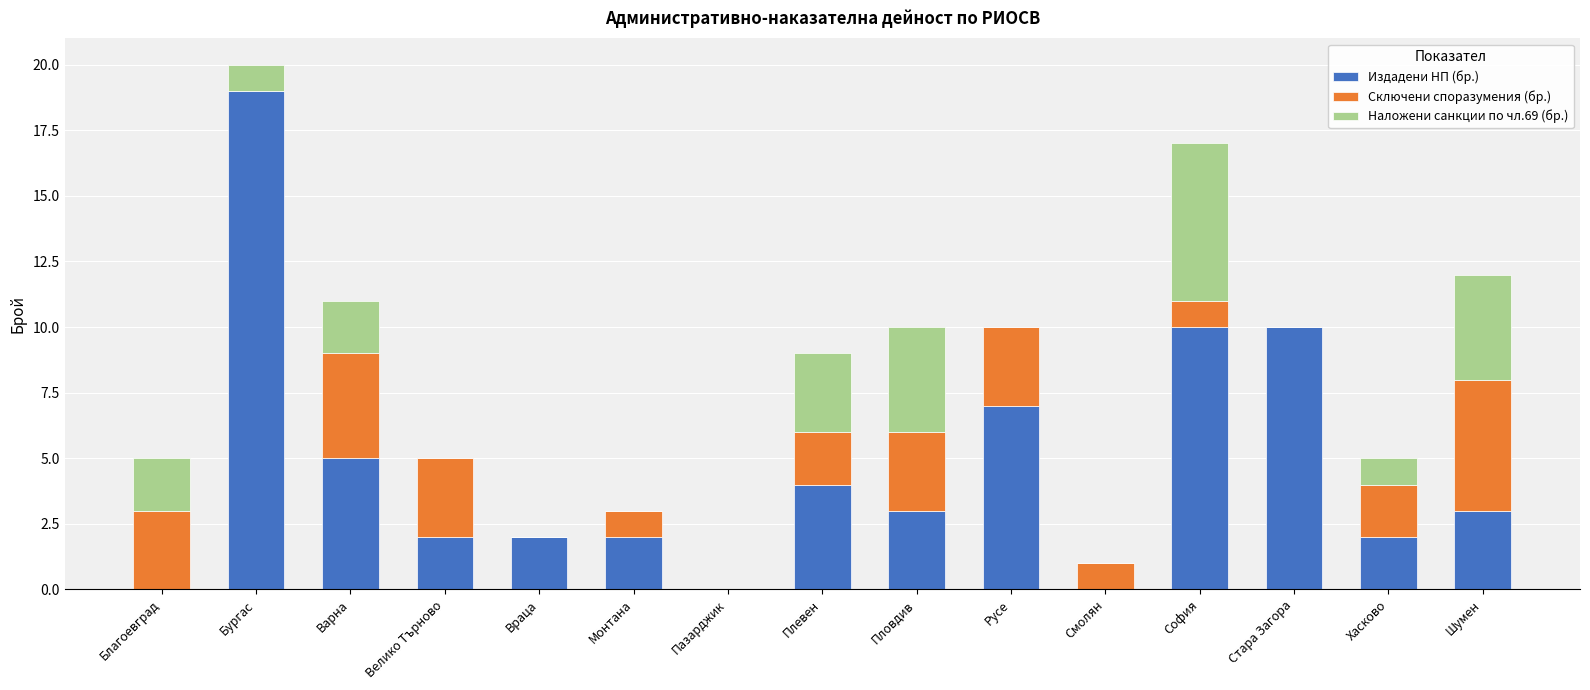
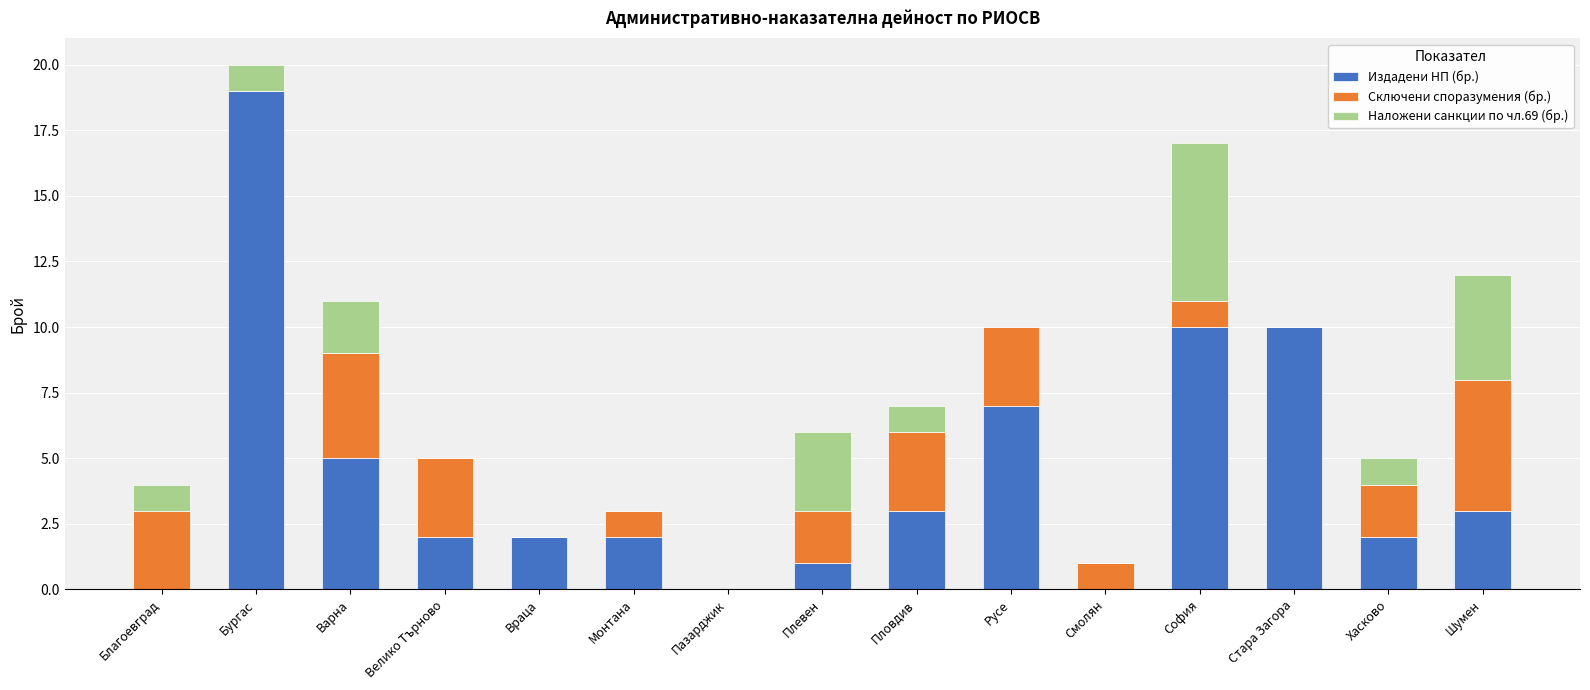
  {
    "Издадени НП (бр.)": {
      "Благоевград": 0,
      "Бургас": 19,
      "Варна": 5,
      "Велико Търново": 2,
      "Враца": 2,
      "Монтана": 2,
      "Пазарджик": 0,
-     "Плевен": 4,
+     "Плевен": 1,
      "Пловдив": 3,
      "Русе": 7,
      "Смолян": 0,
      "София": 10,
      "Стара Загора": 10,
      "Хасково": 2,
      "Шумен": 3
    },
    "Сключени споразумения (бр.)": {
      "Благоевград": 3,
      "Бургас": 0,
      "Варна": 4,
      "Велико Търново": 3,
      "Враца": 0,
      "Монтана": 1,
      "Пазарджик": 0,
      "Плевен": 2,
      "Пловдив": 3,
      "Русе": 3,
      "Смолян": 1,
      "София": 1,
      "Стара Загора": 0,
      "Хасково": 2,
      "Шумен": 5
    },
    "Наложени санкции по чл.69 (бр.)": {
-     "Благоевград": 2,
+     "Благоевград": 1,
      "Бургас": 1,
      "Варна": 2,
      "Велико Търново": 0,
      "Враца": 0,
      "Монтана": 0,
      "Пазарджик": 0,
      "Плевен": 3,
-     "Пловдив": 4,
+     "Пловдив": 1,
      "Русе": 0,
      "Смолян": 0,
      "София": 6,
      "Стара Загора": 0,
      "Хасково": 1,
      "Шумен": 4
    }
  }
